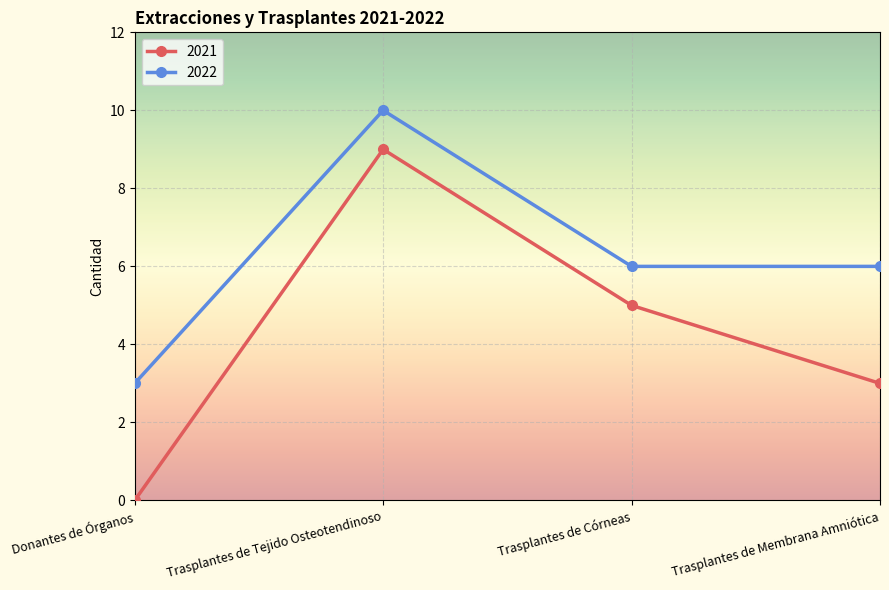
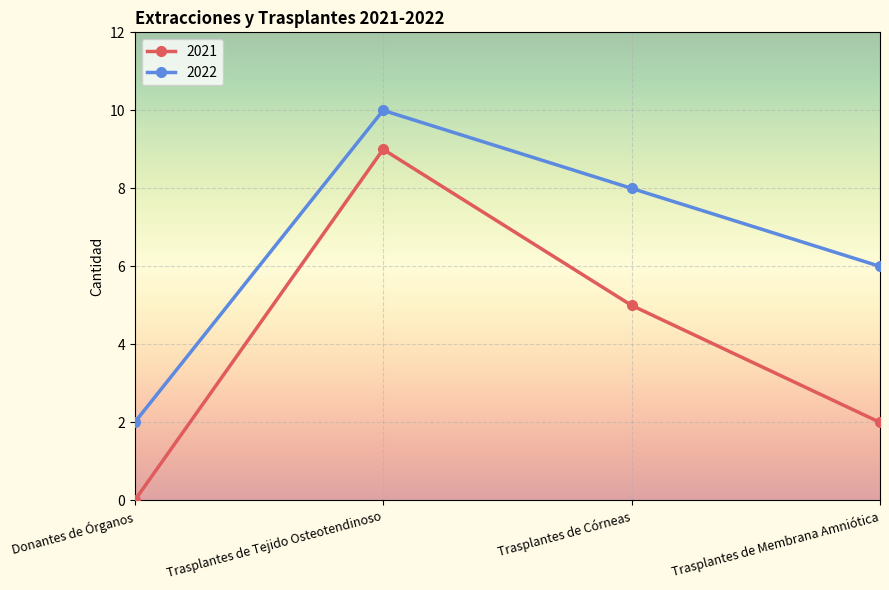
  {
    "2021": {
      "Donantes de Órganos": 0,
      "Trasplantes de Tejido Osteotendinoso": 9,
      "Trasplantes de Córneas": 5,
-     "Trasplantes de Membrana Amniótica": 3
+     "Trasplantes de Membrana Amniótica": 2
    },
    "2022": {
-     "Donantes de Órganos": 3,
+     "Donantes de Órganos": 2,
      "Trasplantes de Tejido Osteotendinoso": 10,
-     "Trasplantes de Córneas": 6,
+     "Trasplantes de Córneas": 8,
      "Trasplantes de Membrana Amniótica": 6
    }
  }
